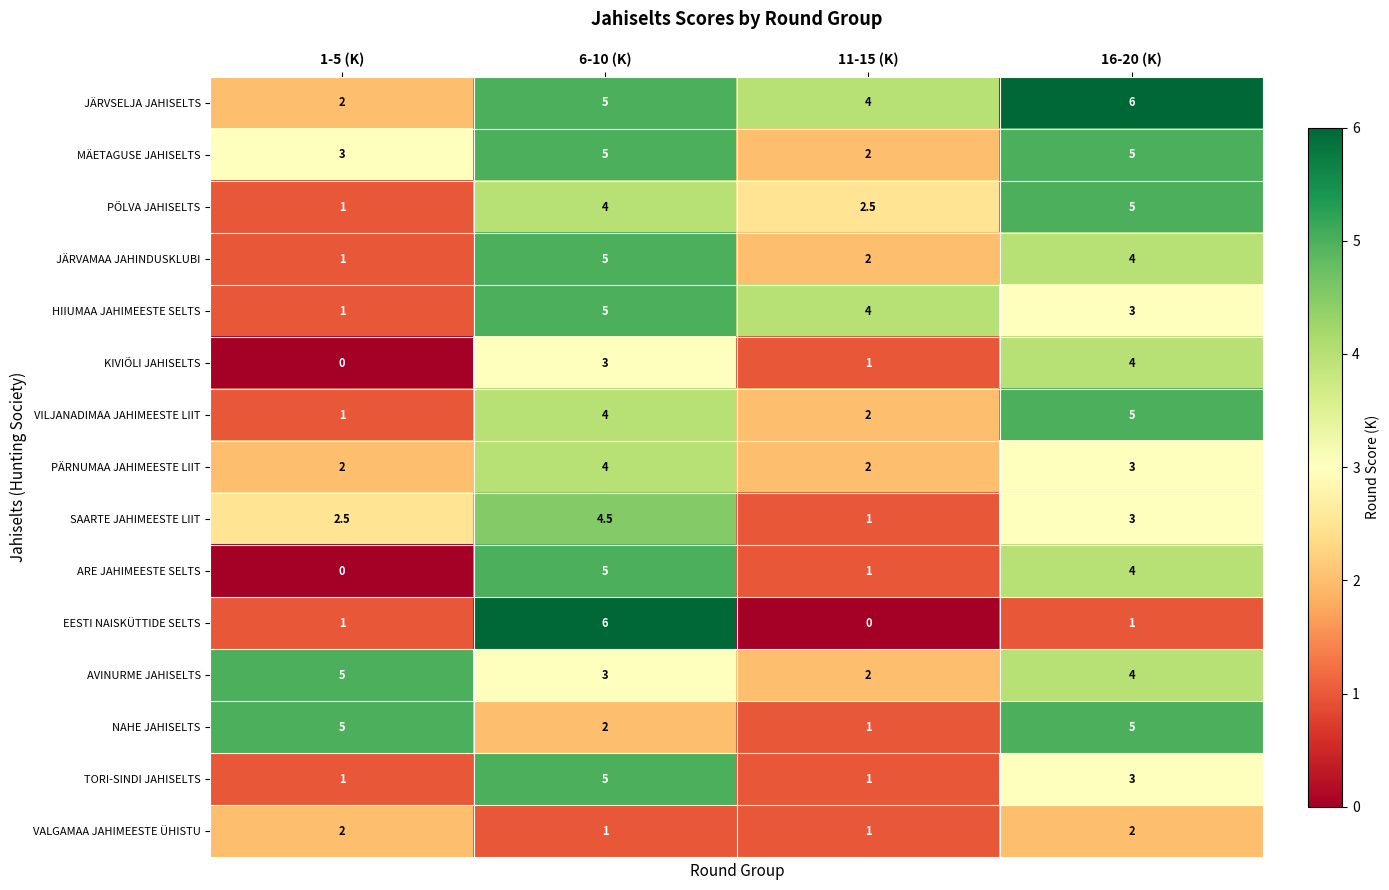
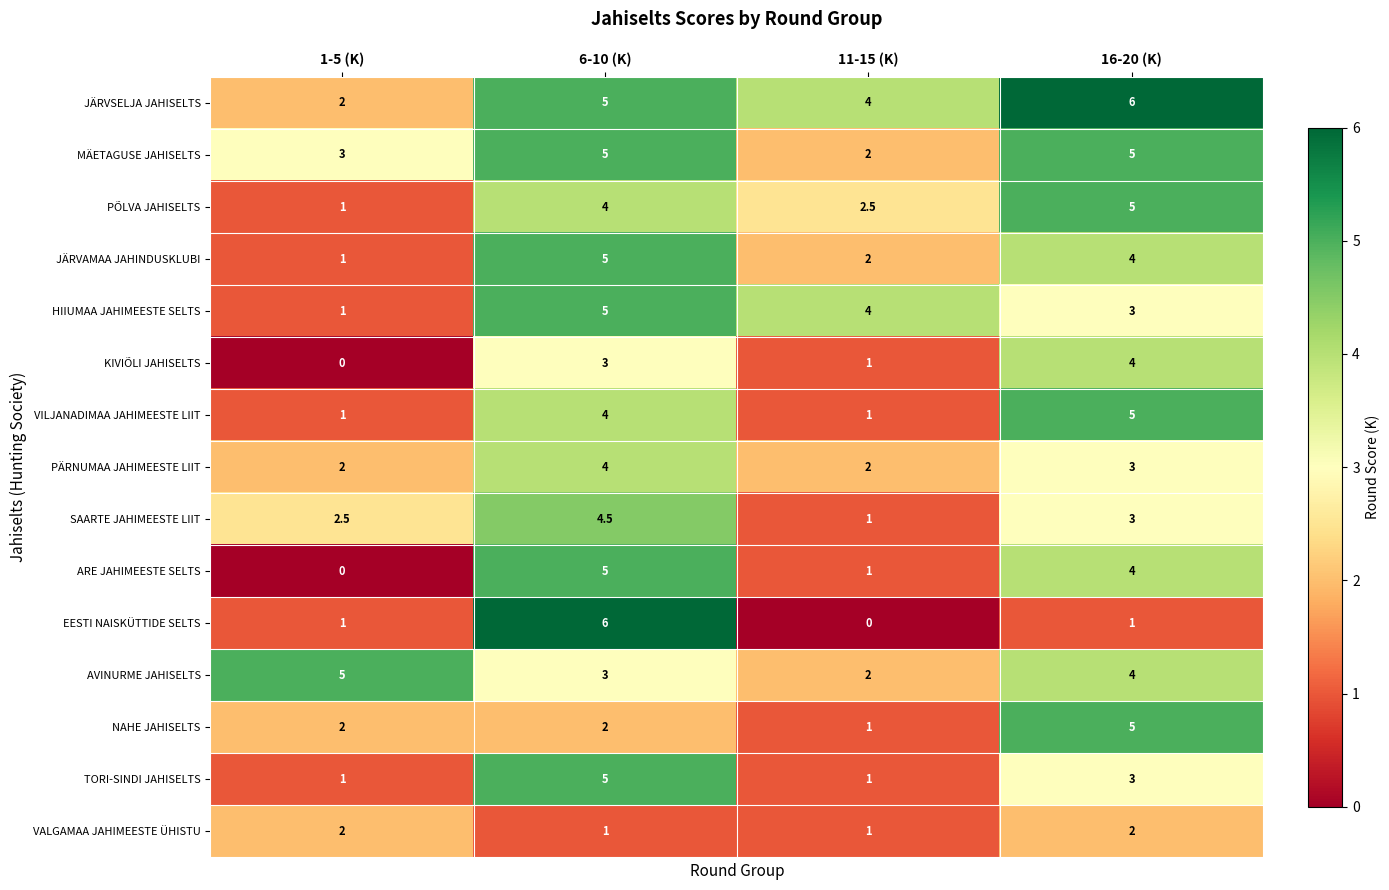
  {
    "JÄRVSELJA JAHISELTS": {
      "1-5 (K)": 2,
      "6-10 (K)": 5,
      "11-15 (K)": 4,
      "16-20 (K)": 6
    },
    "MÄETAGUSE JAHISELTS": {
      "1-5 (K)": 3,
      "6-10 (K)": 5,
      "11-15 (K)": 2,
      "16-20 (K)": 5
    },
    "PÕLVA JAHISELTS": {
      "1-5 (K)": 1,
      "6-10 (K)": 4,
      "11-15 (K)": 2.5,
      "16-20 (K)": 5
    },
    "JÄRVAMAA JAHINDUSKLUBI": {
      "1-5 (K)": 1,
      "6-10 (K)": 5,
      "11-15 (K)": 2,
      "16-20 (K)": 4
    },
    "HIIUMAA JAHIMEESTE SELTS": {
      "1-5 (K)": 1,
      "6-10 (K)": 5,
      "11-15 (K)": 4,
      "16-20 (K)": 3
    },
    "KIVIÕLI JAHISELTS": {
      "1-5 (K)": 0,
      "6-10 (K)": 3,
      "11-15 (K)": 1,
      "16-20 (K)": 4
    },
    "VILJANADIMAA JAHIMEESTE LIIT": {
      "1-5 (K)": 1,
      "6-10 (K)": 4,
-     "11-15 (K)": 2,
+     "11-15 (K)": 1,
      "16-20 (K)": 5
    },
    "PÄRNUMAA JAHIMEESTE LIIT": {
      "1-5 (K)": 2,
      "6-10 (K)": 4,
      "11-15 (K)": 2,
      "16-20 (K)": 3
    },
    "SAARTE JAHIMEESTE LIIT": {
      "1-5 (K)": 2.5,
      "6-10 (K)": 4.5,
      "11-15 (K)": 1,
      "16-20 (K)": 3
    },
    "ARE JAHIMEESTE SELTS": {
      "1-5 (K)": 0,
      "6-10 (K)": 5,
      "11-15 (K)": 1,
      "16-20 (K)": 4
    },
    "EESTI NAISKÜTTIDE SELTS": {
      "1-5 (K)": 1,
      "6-10 (K)": 6,
      "11-15 (K)": 0,
      "16-20 (K)": 1
    },
    "AVINURME JAHISELTS": {
      "1-5 (K)": 5,
      "6-10 (K)": 3,
      "11-15 (K)": 2,
      "16-20 (K)": 4
    },
    "NAHE JAHISELTS": {
-     "1-5 (K)": 5,
+     "1-5 (K)": 2,
      "6-10 (K)": 2,
      "11-15 (K)": 1,
      "16-20 (K)": 5
    },
    "TORI-SINDI JAHISELTS": {
      "1-5 (K)": 1,
      "6-10 (K)": 5,
      "11-15 (K)": 1,
      "16-20 (K)": 3
    },
    "VALGAMAA JAHIMEESTE ÜHISTU": {
      "1-5 (K)": 2,
      "6-10 (K)": 1,
      "11-15 (K)": 1,
      "16-20 (K)": 2
    }
  }
